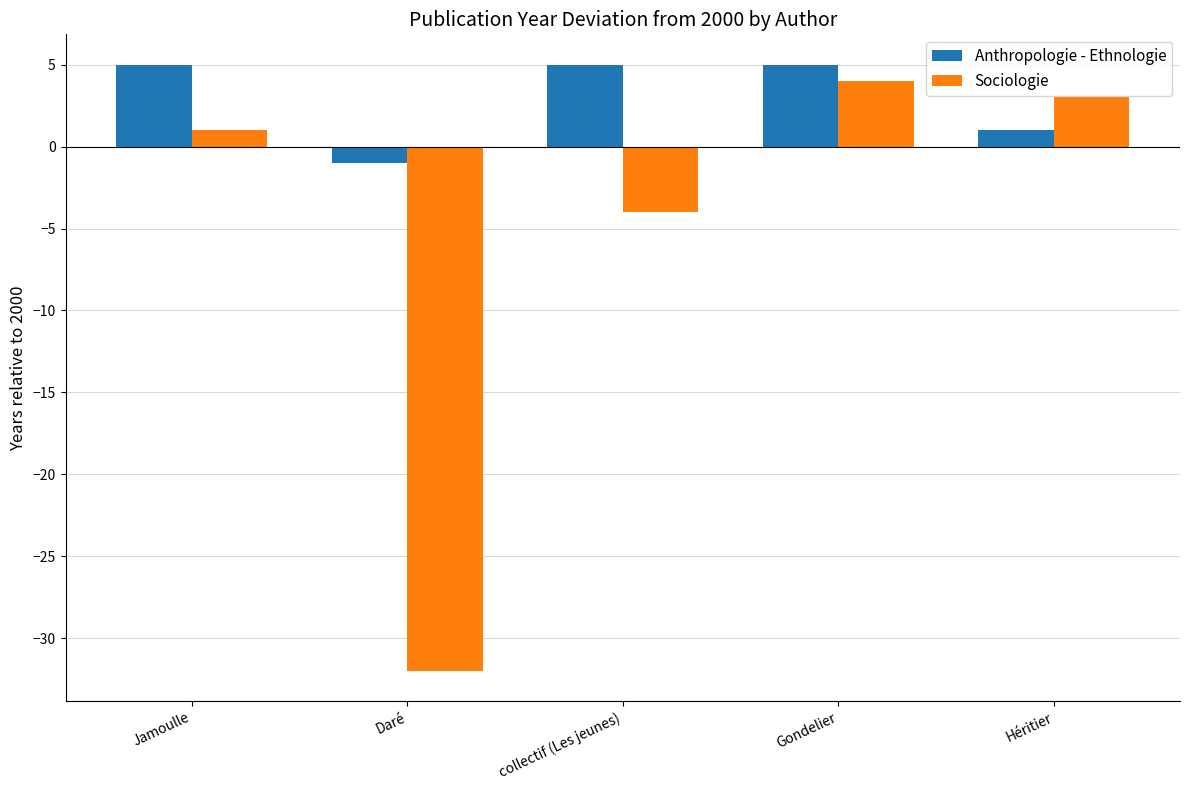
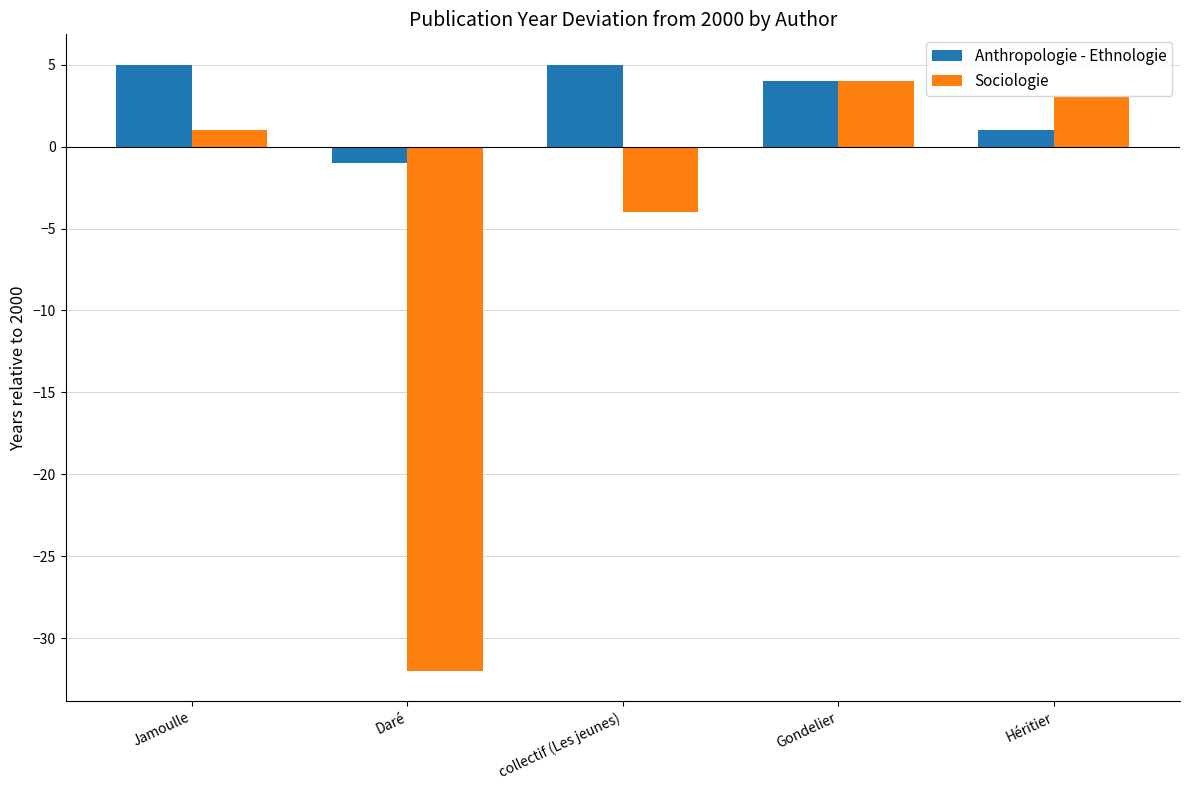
  {
    "Anthropologie - Ethnologie": {
      "Jamoulle": 5.0,
      "Daré": -1.0,
      "collectif (Les jeunes)": 5.0,
-     "Gondelier": 5.0,
+     "Gondelier": 4.0,
      "Héritier": 1.0
    },
    "Sociologie": {
      "Jamoulle": 1.0,
      "Daré": -32.0,
      "collectif (Les jeunes)": -4.0,
      "Gondelier": 4.0,
      "Héritier": 3.0
    }
  }
